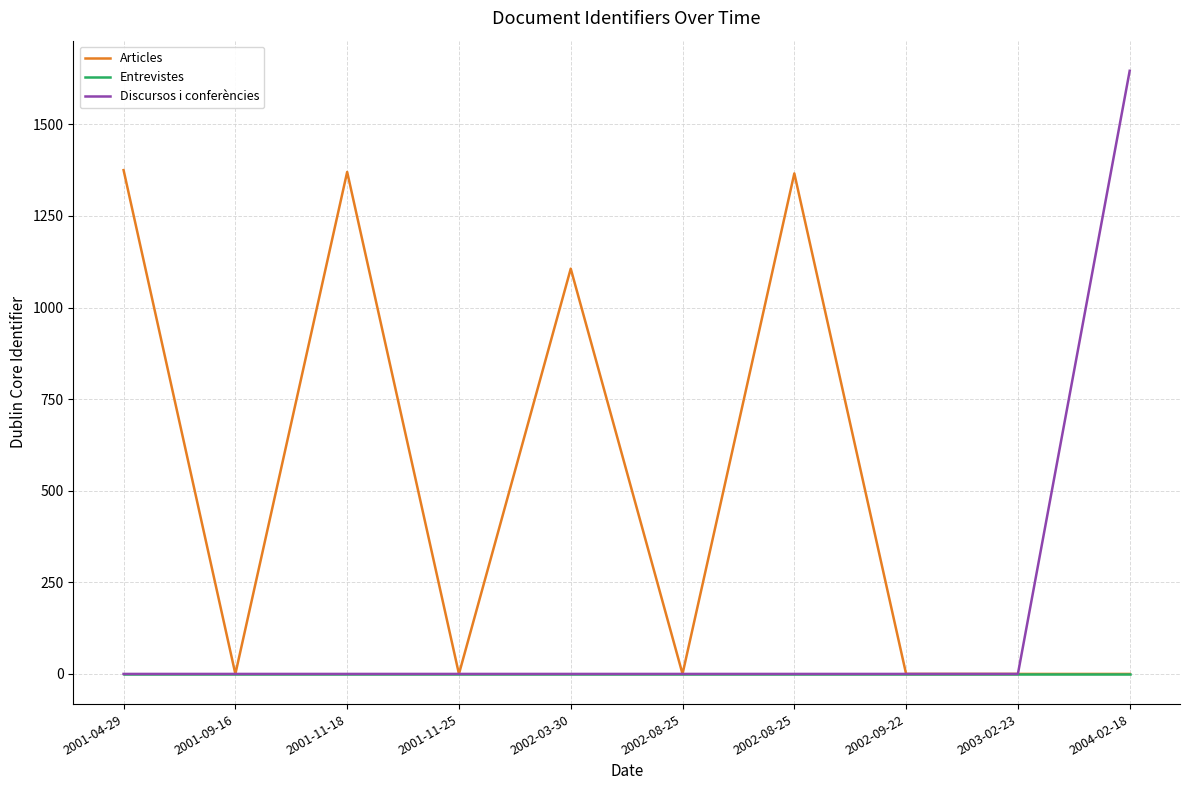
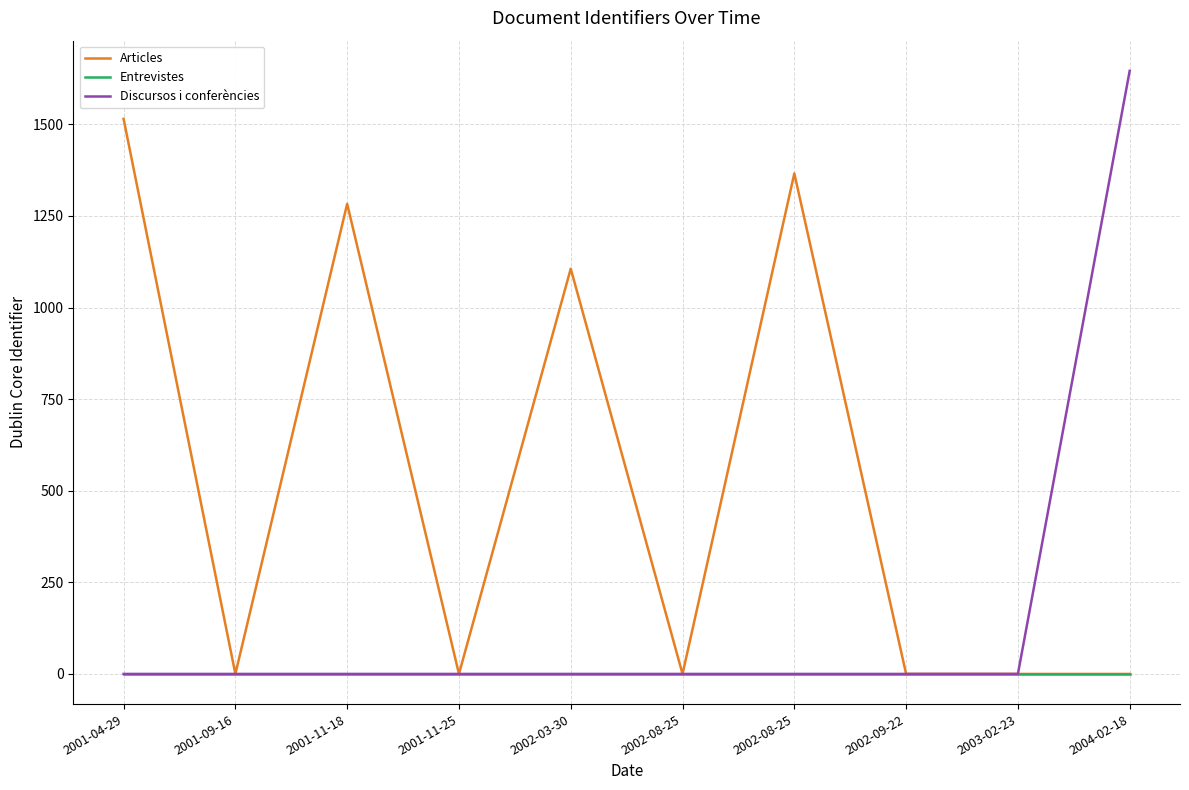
  {
    "Articles": {
-     "2001-04-29": 1380,
-     "2001-11-18": 1370,
+     "2001-04-29": 1520,
+     "2001-11-18": 1280,
      "2002-03-30": 1110
    },
    "Discursos i conferències": {
      "2004-02-18": 1650
    }
  }
